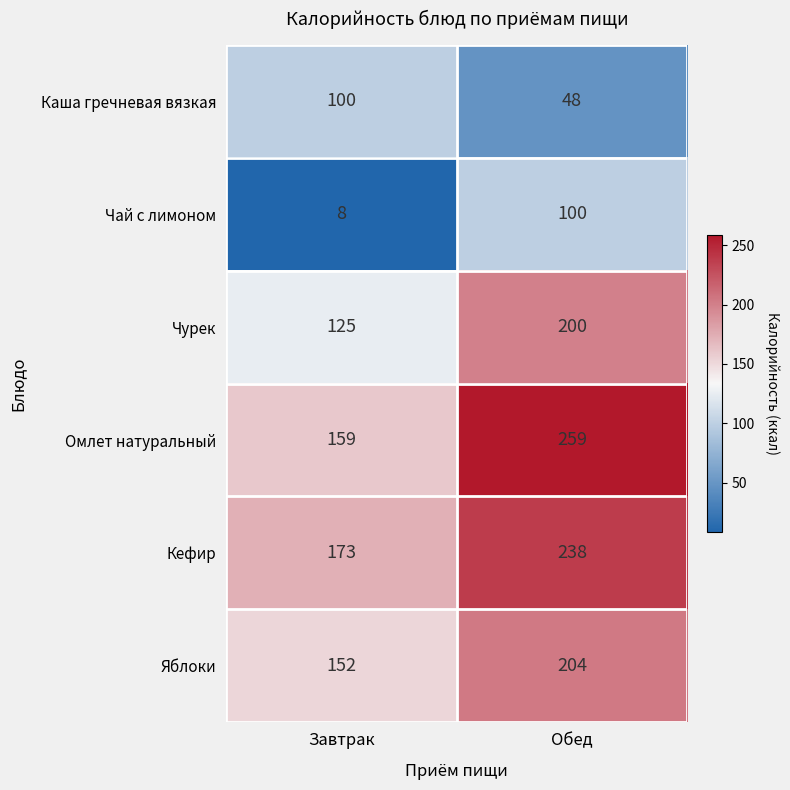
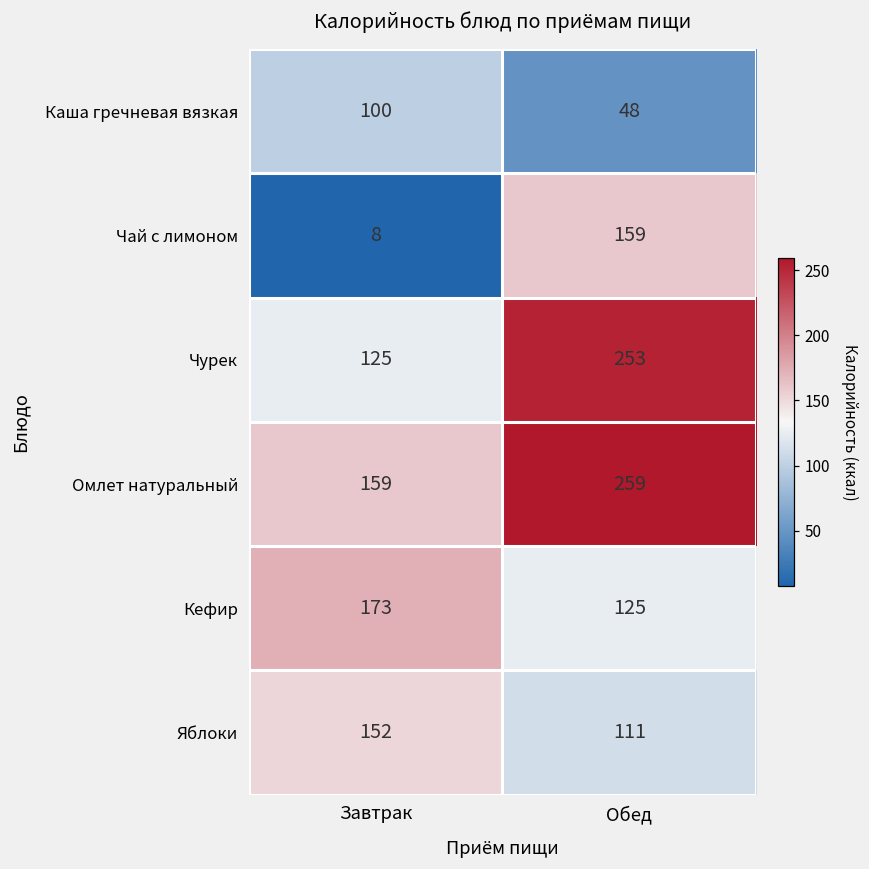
  {
    "Каша гречневая вязкая": {
      "Завтрак": 100,
      "Обед": 48
    },
    "Чай с лимоном": {
      "Завтрак": 8,
-     "Обед": 100
+     "Обед": 159
    },
    "Чурек": {
      "Завтрак": 125,
-     "Обед": 200
+     "Обед": 253
    },
    "Омлет натуральный": {
      "Завтрак": 159,
      "Обед": 259
    },
    "Кефир": {
      "Завтрак": 173,
-     "Обед": 238
+     "Обед": 125
    },
    "Яблоки": {
      "Завтрак": 152,
-     "Обед": 204
+     "Обед": 111
    }
  }
